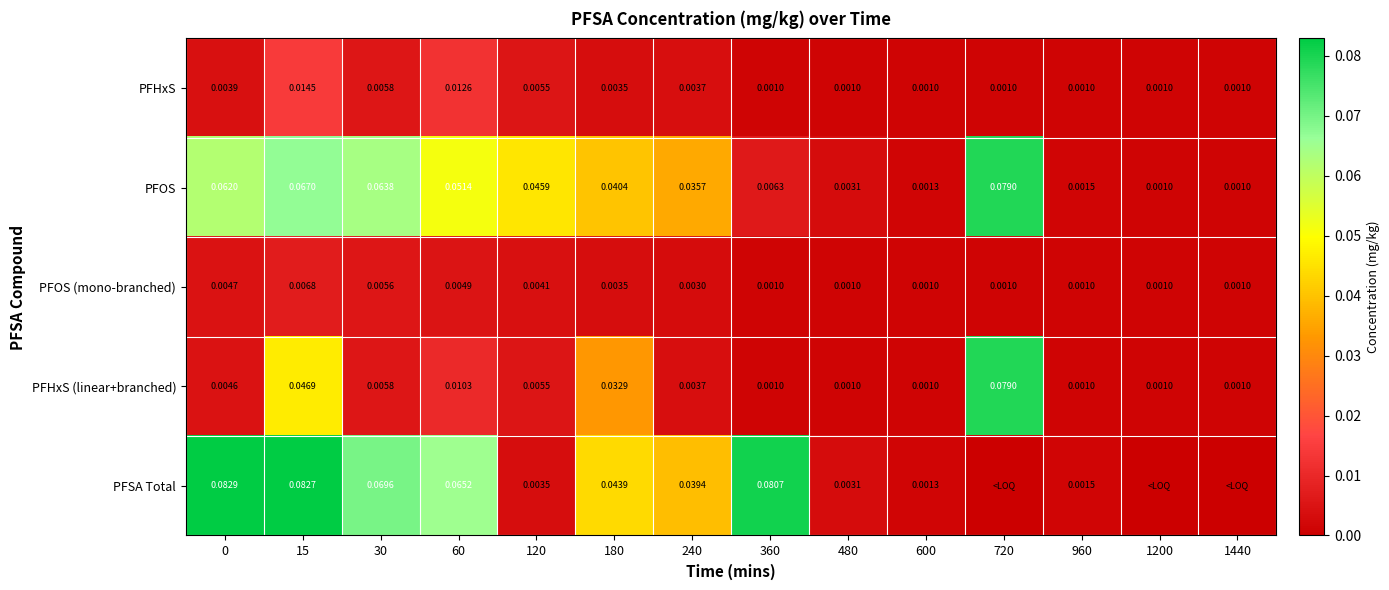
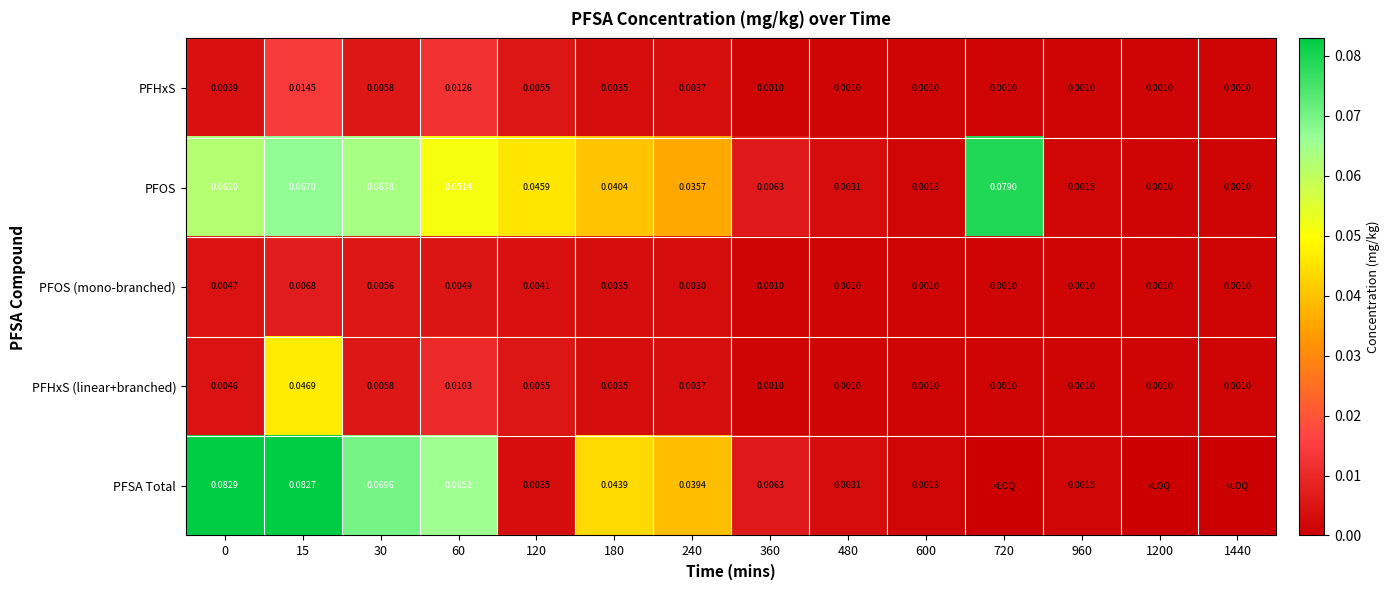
  {
    "PFHxS": {
      "0": 0.0039,
      "15": 0.0145,
      "30": 0.0058,
      "60": 0.0126,
      "120": 0.0055,
      "180": 0.0035,
      "240": 0.0037,
      "360": 0.0010,
      "480": 0.0010,
      "600": 0.0010,
      "720": 0.0010,
      "960": 0.0010,
      "1200": 0.0010,
      "1440": 0.0010
    },
    "PFOS": {
      "0": 0.0620,
      "15": 0.0670,
      "30": 0.0638,
      "60": 0.0514,
      "120": 0.0459,
      "180": 0.0404,
      "240": 0.0357,
      "360": 0.0063,
      "480": 0.0031,
      "600": 0.0013,
      "720": 0.0790,
      "960": 0.0015,
      "1200": 0.0010,
      "1440": 0.0010
    },
    "PFOS (mono-branched)": {
      "0": 0.0047,
      "15": 0.0068,
      "30": 0.0056,
      "60": 0.0049,
      "120": 0.0041,
      "180": 0.0035,
      "240": 0.0030,
      "360": 0.0010,
      "480": 0.0010,
      "600": 0.0010,
      "720": 0.0010,
      "960": 0.0010,
      "1200": 0.0010,
      "1440": 0.0010
    },
    "PFHxS (linear+branched)": {
      "0": 0.0046,
      "15": 0.0469,
      "30": 0.0058,
      "60": 0.0103,
      "120": 0.0055,
-     "180": 0.0329,
+     "180": 0.0035,
      "240": 0.0037,
      "360": 0.0010,
      "480": 0.0010,
      "600": 0.0010,
-     "720": 0.0790,
+     "720": 0.0010,
      "960": 0.0010,
      "1200": 0.0010,
      "1440": 0.0010
    },
    "PFSA Total": {
      "0": 0.0829,
      "15": 0.0827,
      "30": 0.0696,
      "60": 0.0652,
      "120": 0.0035,
      "180": 0.0439,
      "240": 0.0394,
-     "360": 0.0807,
+     "360": 0.0063,
      "480": 0.0031,
      "600": 0.0013,
      "960": 0.0015
    }
  }
